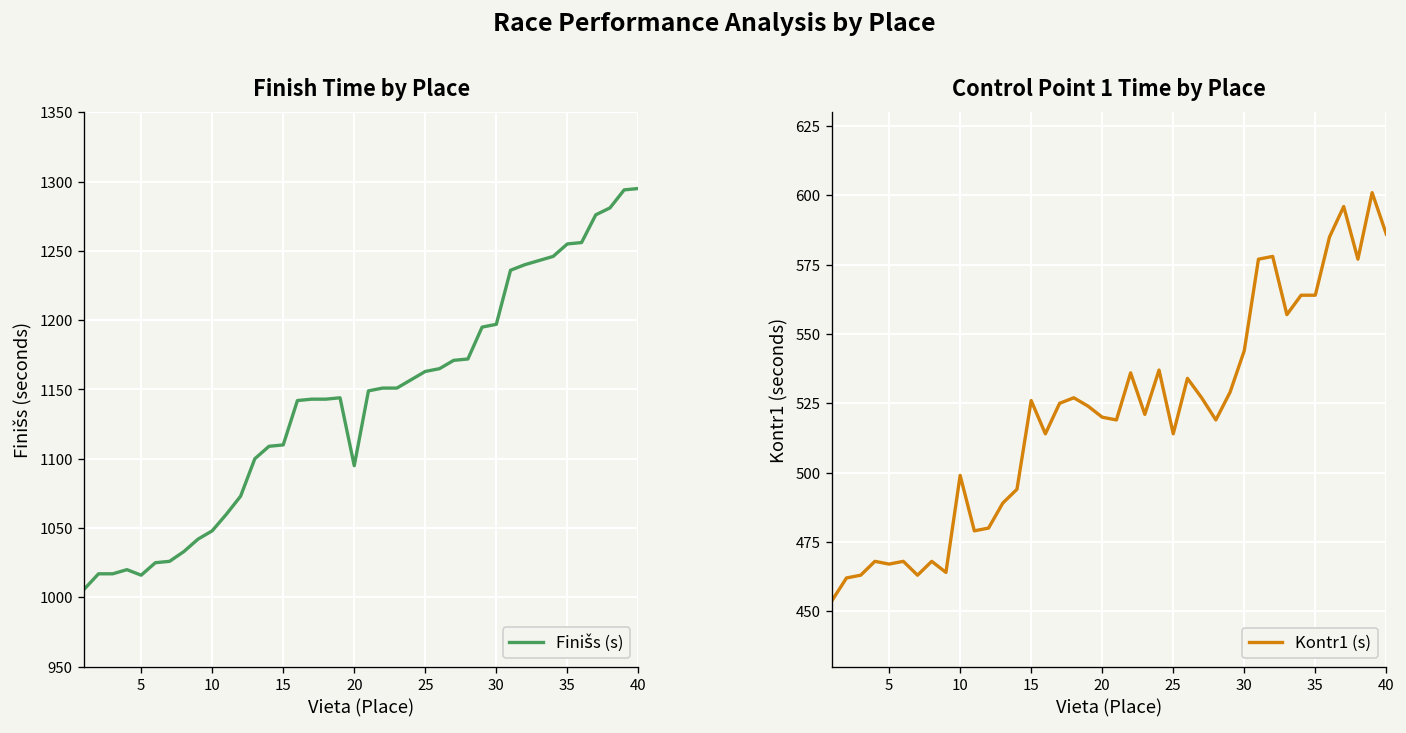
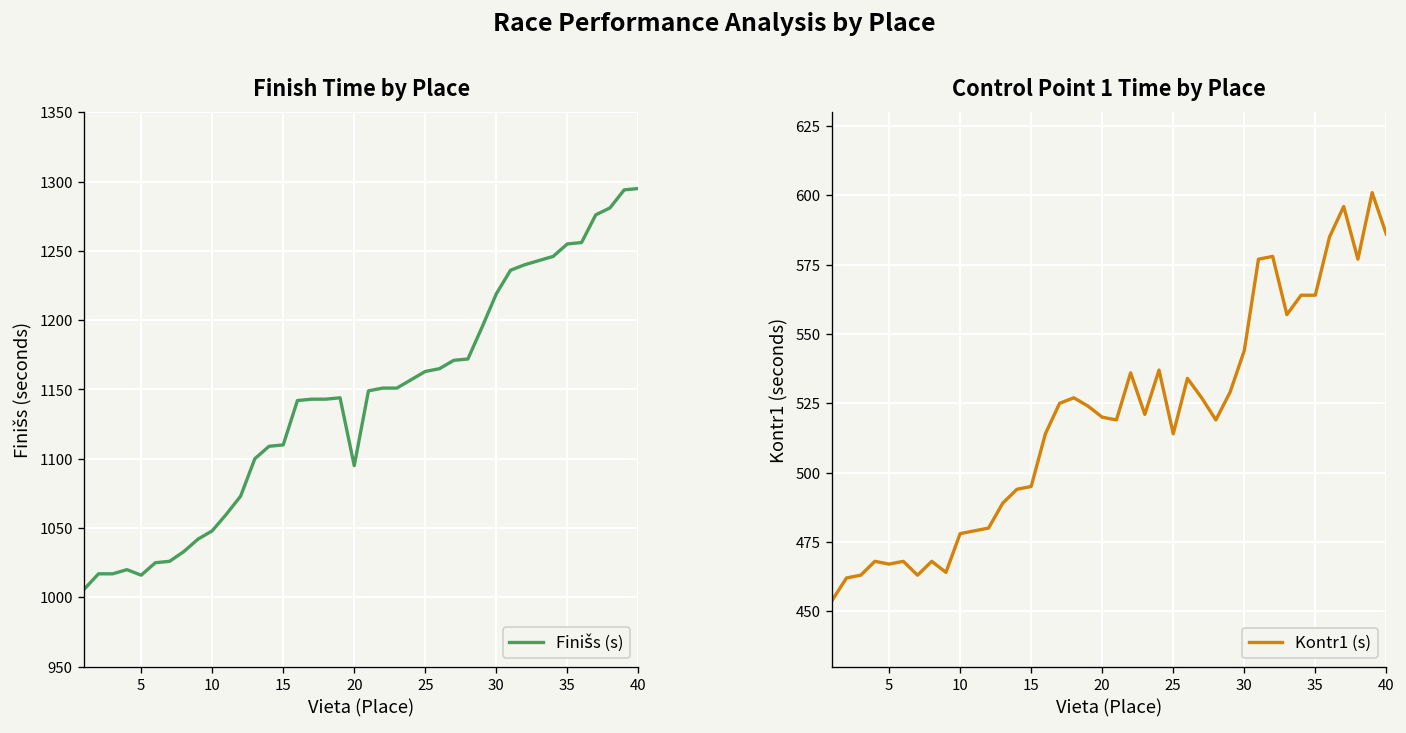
  {
    "Finish Time by Place": {
      "5": 1016,
      "10": 1048,
      "15": 1110,
      "20": 1095,
      "25": 1163,
-     "30": 1197,
+     "30": 1219,
      "35": 1255,
      "40": 1295
    },
    "Control Point 1 Time by Place": {
      "5": 467,
-     "10": 499,
-     "15": 526,
+     "10": 478,
+     "15": 495,
      "20": 520,
      "25": 514,
      "30": 544,
      "35": 564,
      "40": 586
    }
  }
